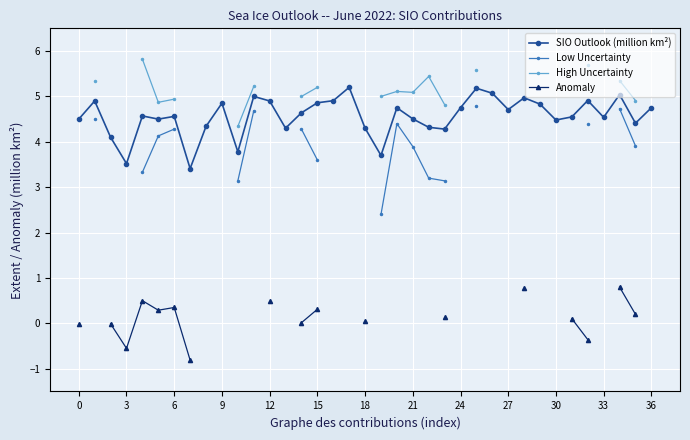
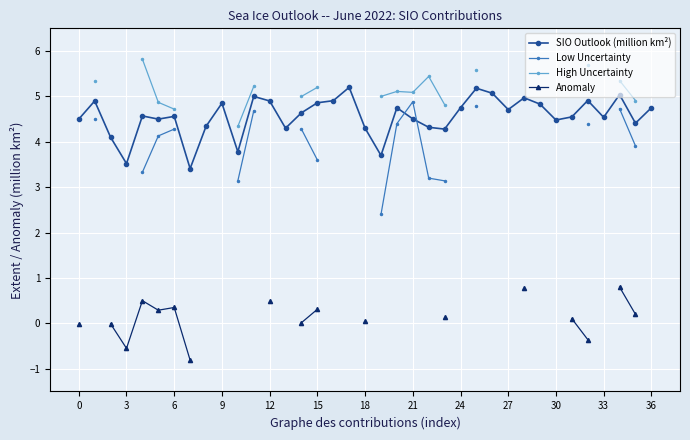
  {
    "Low Uncertainty": {
      "6": 4.3,
      "15": 3.6,
-     "21": 3.9
+     "21": 4.9
    },
    "High Uncertainty": {
-     "6": 4.9,
+     "6": 4.7,
      "15": 5.2,
      "21": 5.1
    }
  }
